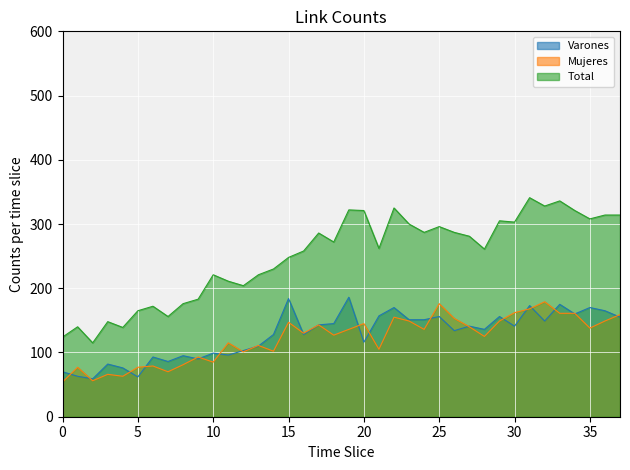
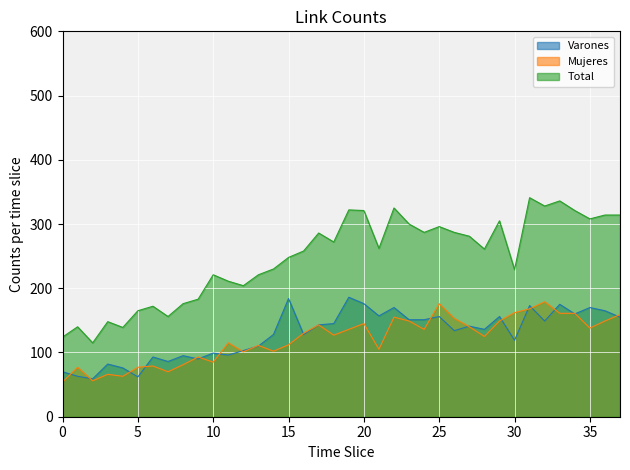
  {
    "Varones": {
      "0": 70,
      "5": 60,
      "10": 100,
      "15": 180,
-     "20": 120,
+     "20": 180,
      "25": 160,
-     "30": 140,
+     "30": 120,
      "35": 170
    },
    "Mujeres": {
      "0": 50,
      "5": 80,
      "10": 90,
-     "15": 150,
+     "15": 110,
      "20": 150,
      "25": 180,
      "30": 160,
      "35": 140
    },
    "Total": {
      "0": 120,
      "5": 170,
      "10": 220,
      "15": 250,
      "20": 320,
      "25": 300,
-     "30": 300,
+     "30": 230,
      "35": 310
    }
  }
